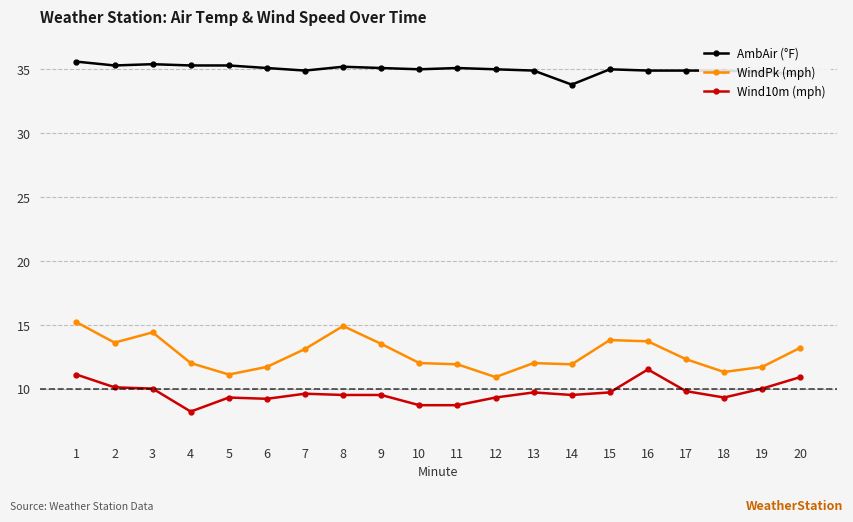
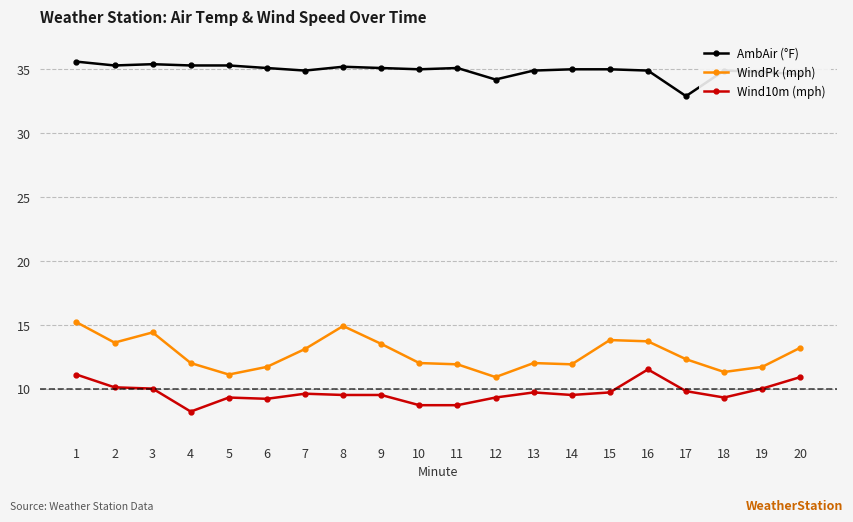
  {
    "AmbAir (°F)": {
      "1": 35.6,
      "2": 35.3,
      "3": 35.4,
      "4": 35.3,
      "5": 35.3,
      "6": 35.1,
      "7": 34.9,
      "8": 35.2,
      "9": 35.1,
      "10": 35.0,
      "11": 35.1,
-     "12": 35.0,
+     "12": 34.2,
      "13": 34.9,
-     "14": 33.8,
+     "14": 35.0,
      "15": 35.0,
      "16": 34.9,
-     "17": 34.9
+     "17": 32.9
    },
    "WindPk (mph)": {
      "1": 15.2,
      "2": 13.6,
      "3": 14.4,
      "4": 12.0,
      "5": 11.1,
      "6": 11.7,
      "7": 13.1,
      "8": 14.9,
      "9": 13.5,
      "10": 12.0,
      "11": 11.9,
      "12": 10.9,
      "13": 12.0,
      "14": 11.9,
      "15": 13.8,
      "16": 13.7,
      "17": 12.3,
      "18": 11.3,
      "19": 11.7,
      "20": 13.2
    },
    "Wind10m (mph)": {
      "1": 11.1,
      "2": 10.1,
      "3": 10.0,
      "4": 8.2,
      "5": 9.3,
      "6": 9.2,
      "7": 9.6,
      "8": 9.5,
      "9": 9.5,
      "10": 8.7,
      "11": 8.7,
      "12": 9.3,
      "13": 9.7,
      "14": 9.5,
      "15": 9.7,
      "16": 11.5,
      "17": 9.8,
      "18": 9.3,
      "19": 10.0,
      "20": 10.9
    }
  }
